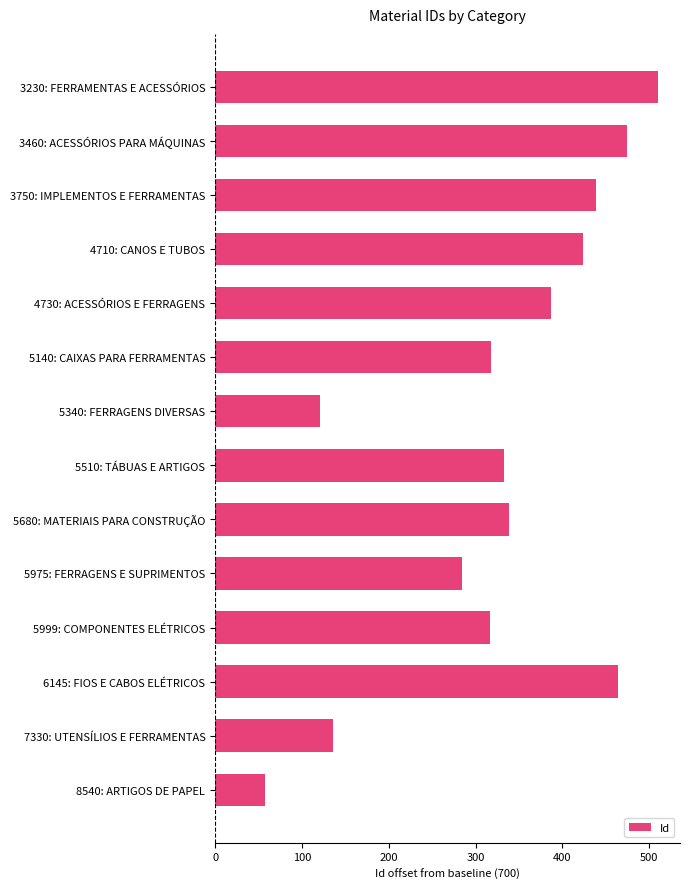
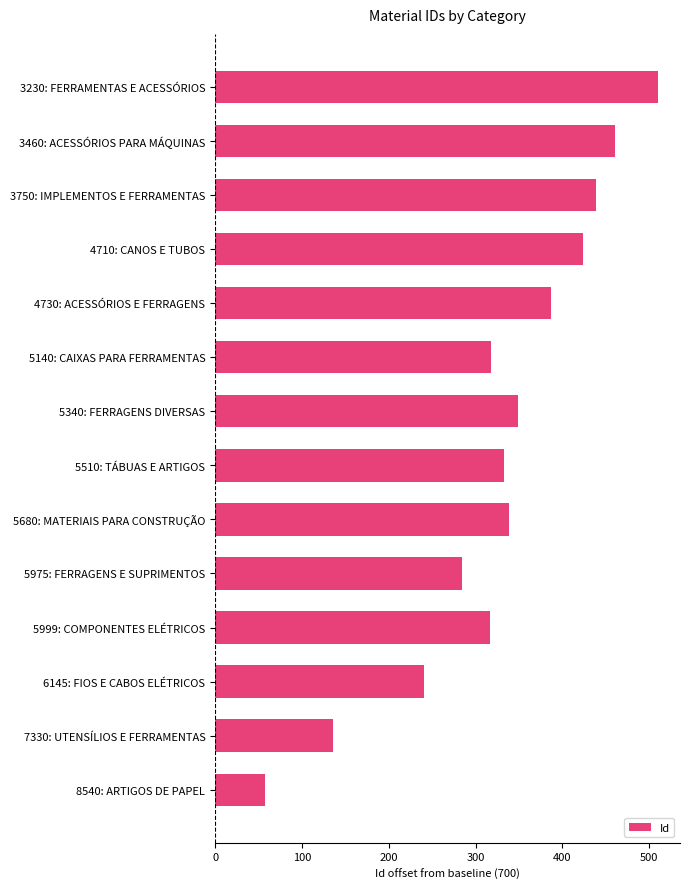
  {
    "3230: FERRAMENTAS E ACESSÓRIOS": 510,
-   "3460: ACESSÓRIOS PARA MÁQUINAS": 470,
+   "3460: ACESSÓRIOS PARA MÁQUINAS": 460,
    "3750: IMPLEMENTOS E FERRAMENTAS": 440,
    "4710: CANOS E TUBOS": 420,
    "4730: ACESSÓRIOS E FERRAGENS": 390,
    "5140: CAIXAS PARA FERRAMENTAS": 320,
-   "5340: FERRAGENS DIVERSAS": 120,
+   "5340: FERRAGENS DIVERSAS": 350,
    "5510: TÁBUAS E ARTIGOS": 330,
    "5680: MATERIAIS PARA CONSTRUÇÃO": 340,
    "5975: FERRAGENS E SUPRIMENTOS": 280,
    "5999: COMPONENTES ELÉTRICOS": 320,
-   "6145: FIOS E CABOS ELÉTRICOS": 460,
+   "6145: FIOS E CABOS ELÉTRICOS": 240,
    "7330: UTENSÍLIOS E FERRAMENTAS": 140,
    "8540: ARTIGOS DE PAPEL": 60
  }
